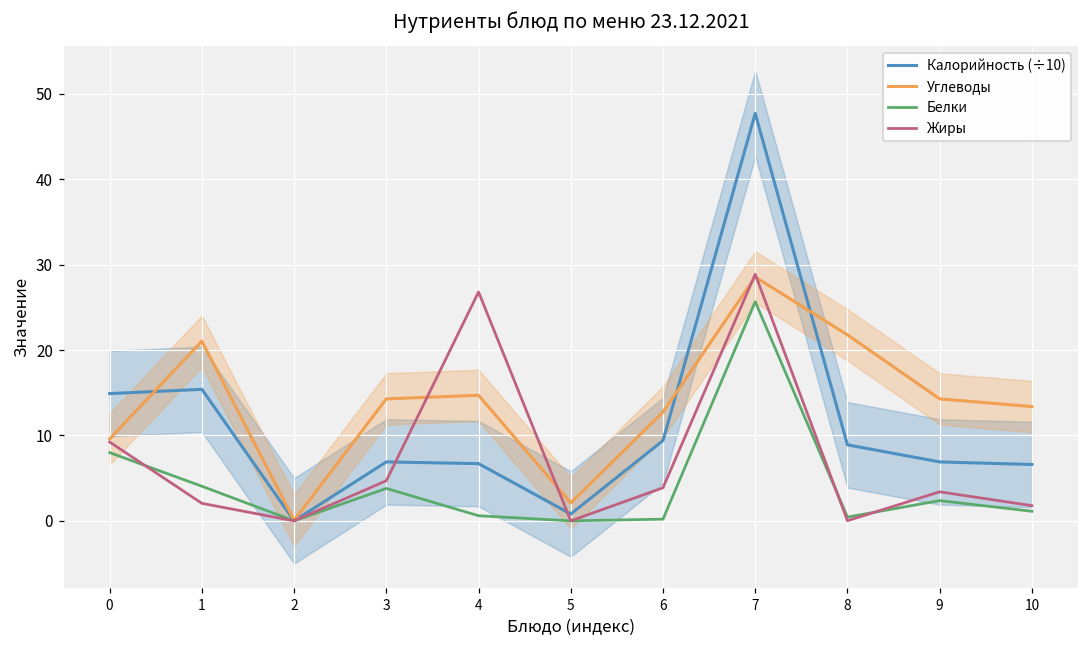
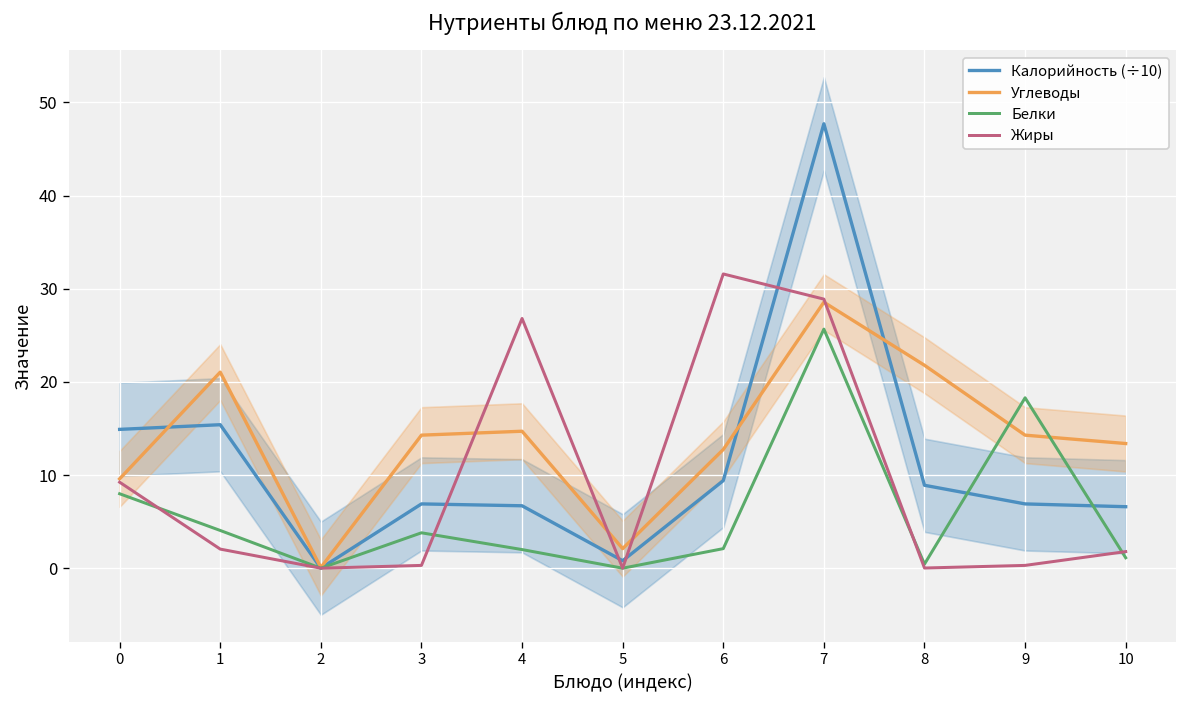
  {
    "Белки": {
      "0": 8,
      "1": 4,
      "3": 4,
-     "4": 1,
-     "6": 0,
+     "4": 2,
+     "6": 2,
      "7": 26,
      "8": 0,
-     "9": 2,
+     "9": 18,
      "10": 1
    },
    "Жиры": {
      "0": 9,
      "1": 2,
-     "3": 5,
+     "3": 0,
      "4": 27,
-     "6": 4,
+     "6": 32,
      "8": 0,
-     "9": 3,
+     "9": 0,
      "10": 2
    }
  }
